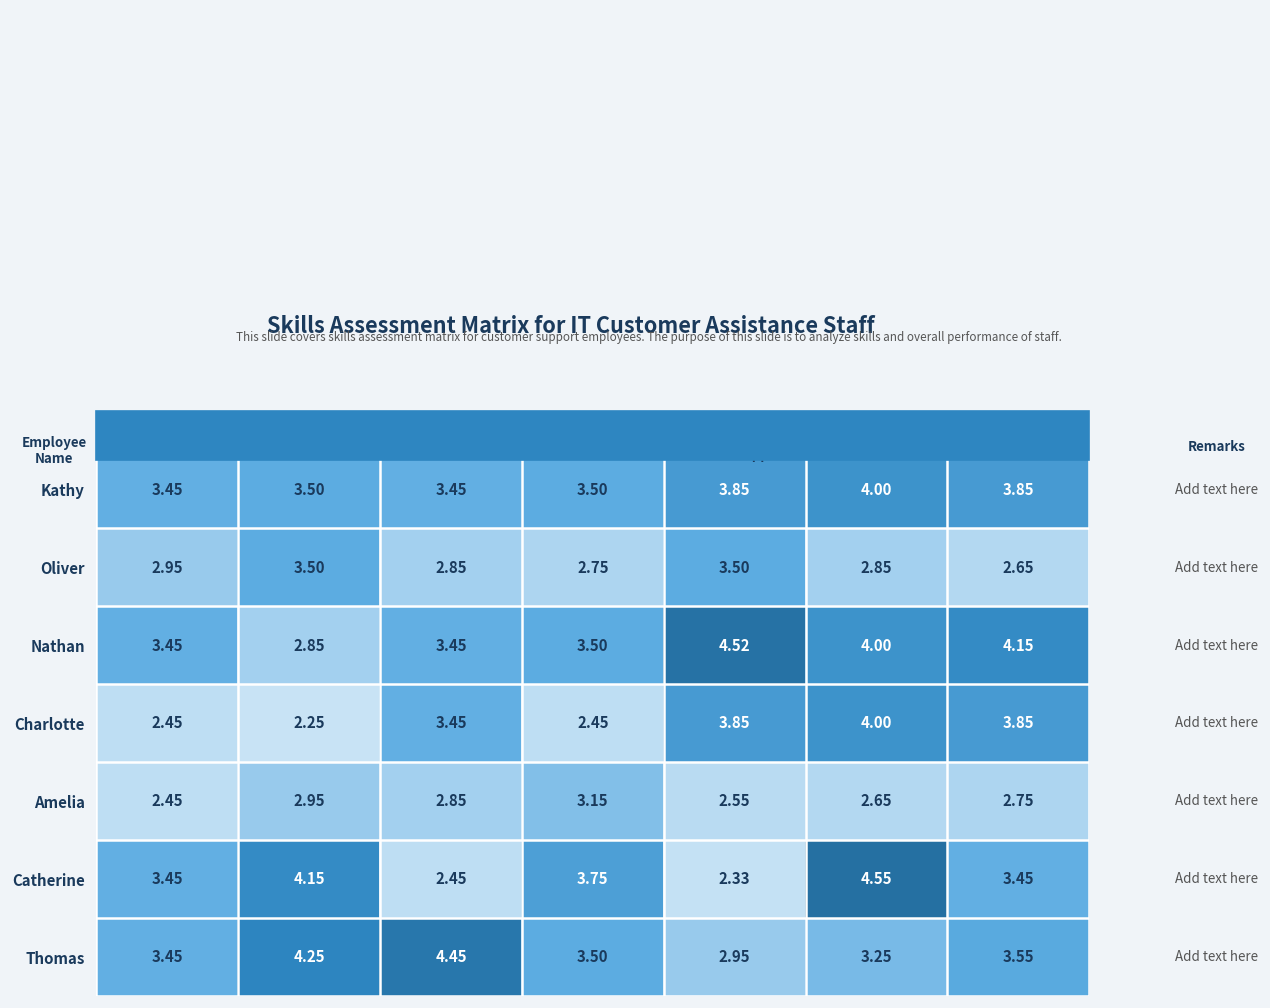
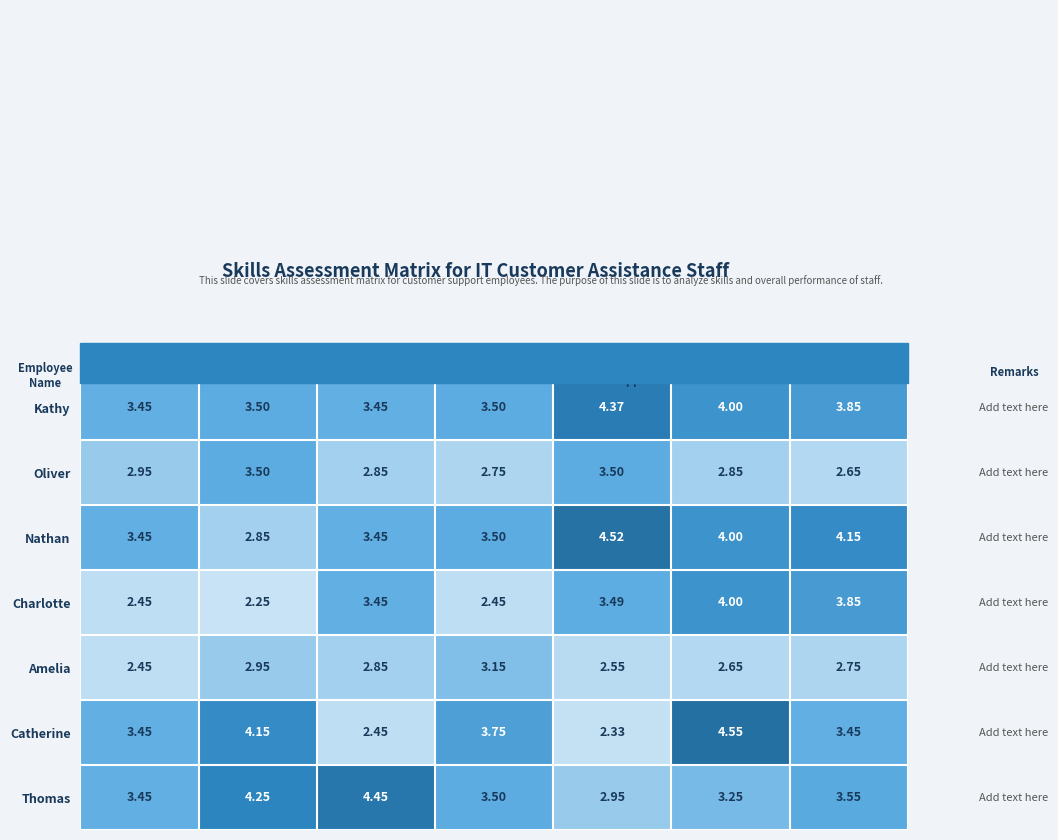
  {
    "Kathy": {
-     "Technologies Used to Provide Support": 3.85
+     "Technologies Used to Provide Support": 4.37
    },
    "Oliver": {
      "Technologies Used to Provide Support": 3.50
    },
    "Nathan": {
      "Technologies Used to Provide Support": 4.52
    },
    "Charlotte": {
-     "Technologies Used to Provide Support": 3.85
+     "Technologies Used to Provide Support": 3.49
    },
    "Amelia": {
      "Technologies Used to Provide Support": 2.55
    },
    "Catherine": {
      "Technologies Used to Provide Support": 2.33
    },
    "Thomas": {
      "Technologies Used to Provide Support": 2.95
    }
  }
